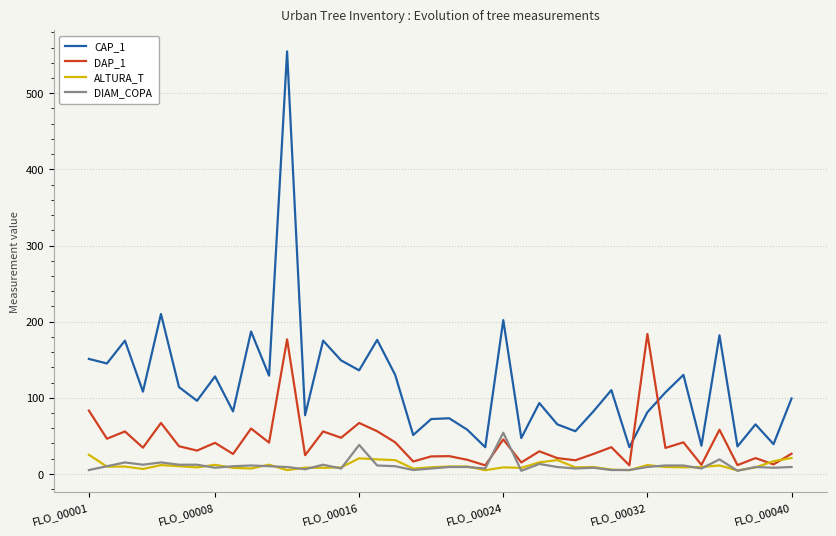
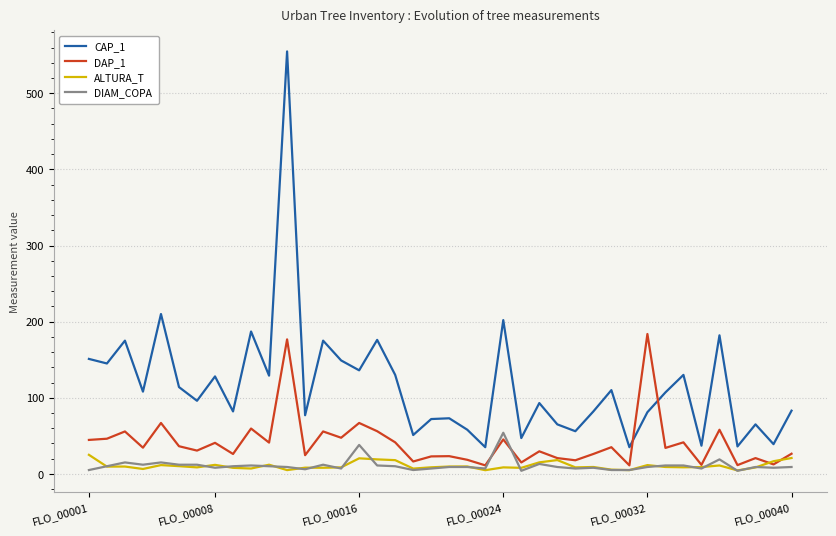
  {
    "CAP_1": {
      "FLO_00001": 150,
      "FLO_00008": 130,
      "FLO_00016": 140,
      "FLO_00024": 200,
      "FLO_00032": 80,
-     "FLO_00040": 100
+     "FLO_00040": 80
    },
    "DAP_1": {
-     "FLO_00001": 80,
+     "FLO_00001": 40,
      "FLO_00008": 40,
      "FLO_00016": 70,
      "FLO_00024": 50,
      "FLO_00032": 180,
      "FLO_00040": 30
    },
    "ALTURA_T": {
      "FLO_00001": 30,
      "FLO_00008": 10,
      "FLO_00016": 20,
      "FLO_00024": 10,
      "FLO_00040": 20
    },
    "DIAM_COPA": {
      "FLO_00001": 10,
      "FLO_00008": 10,
      "FLO_00016": 40,
      "FLO_00024": 50,
      "FLO_00040": 10
    }
  }
